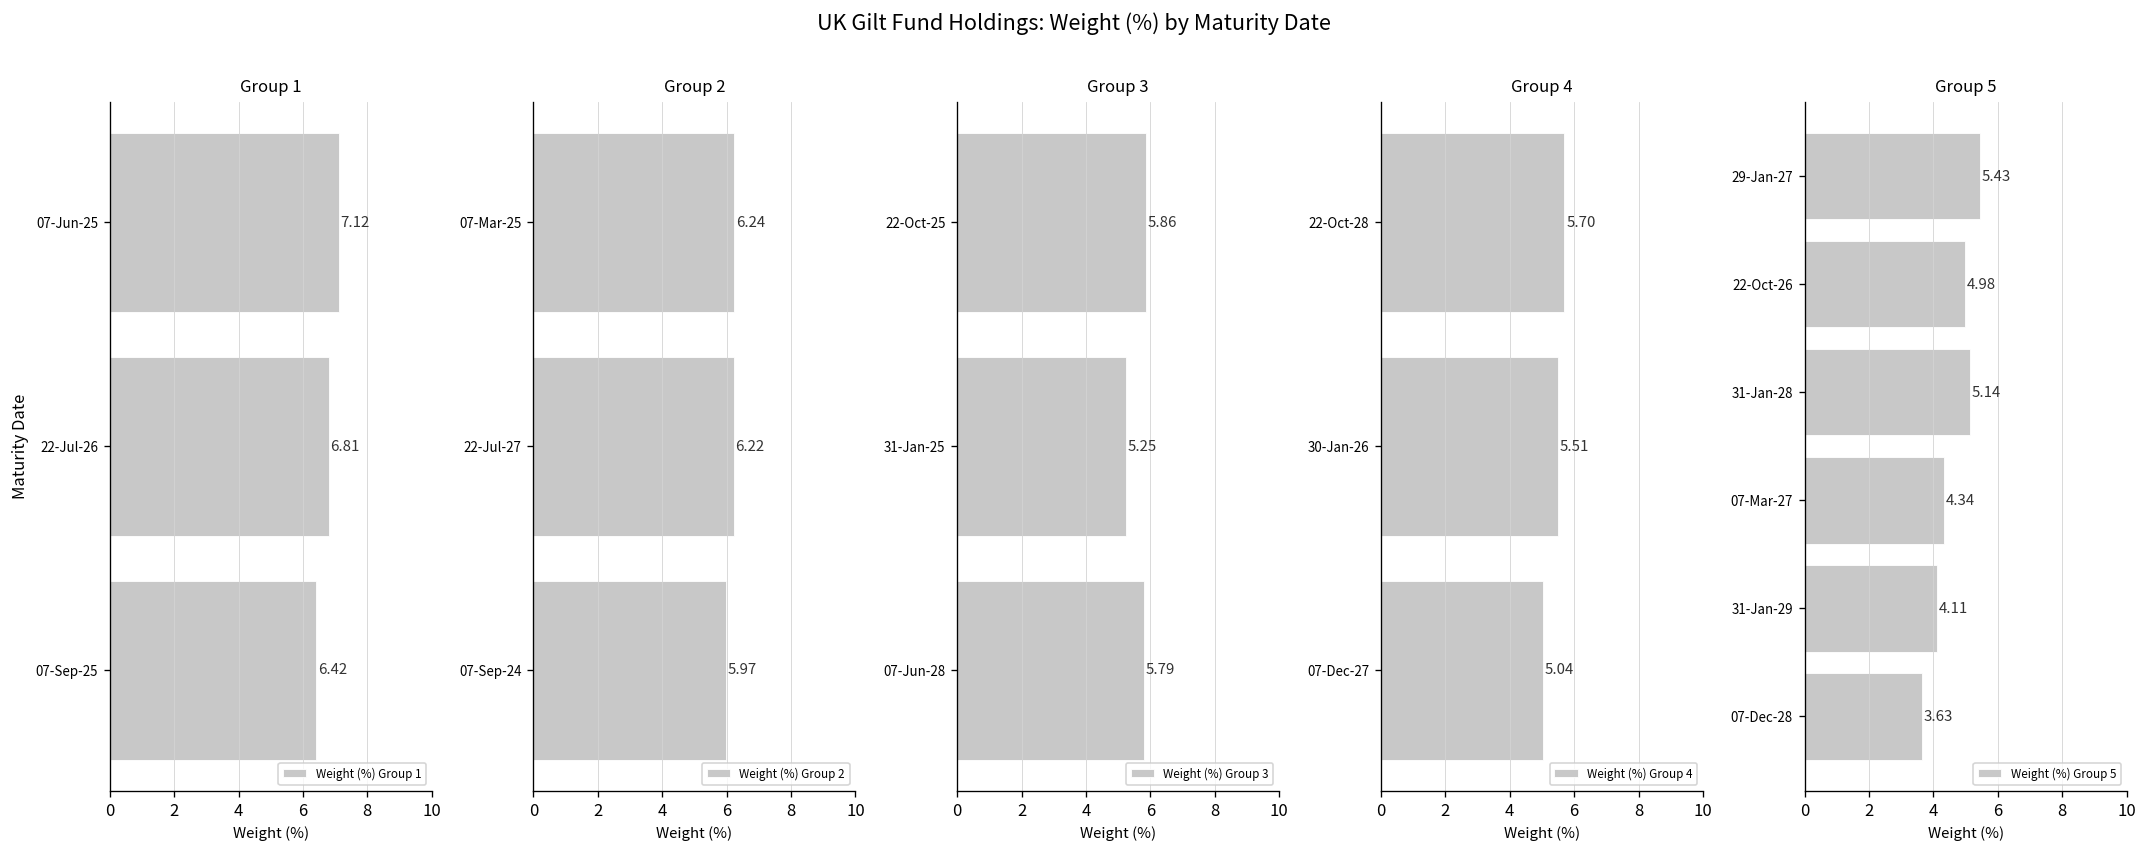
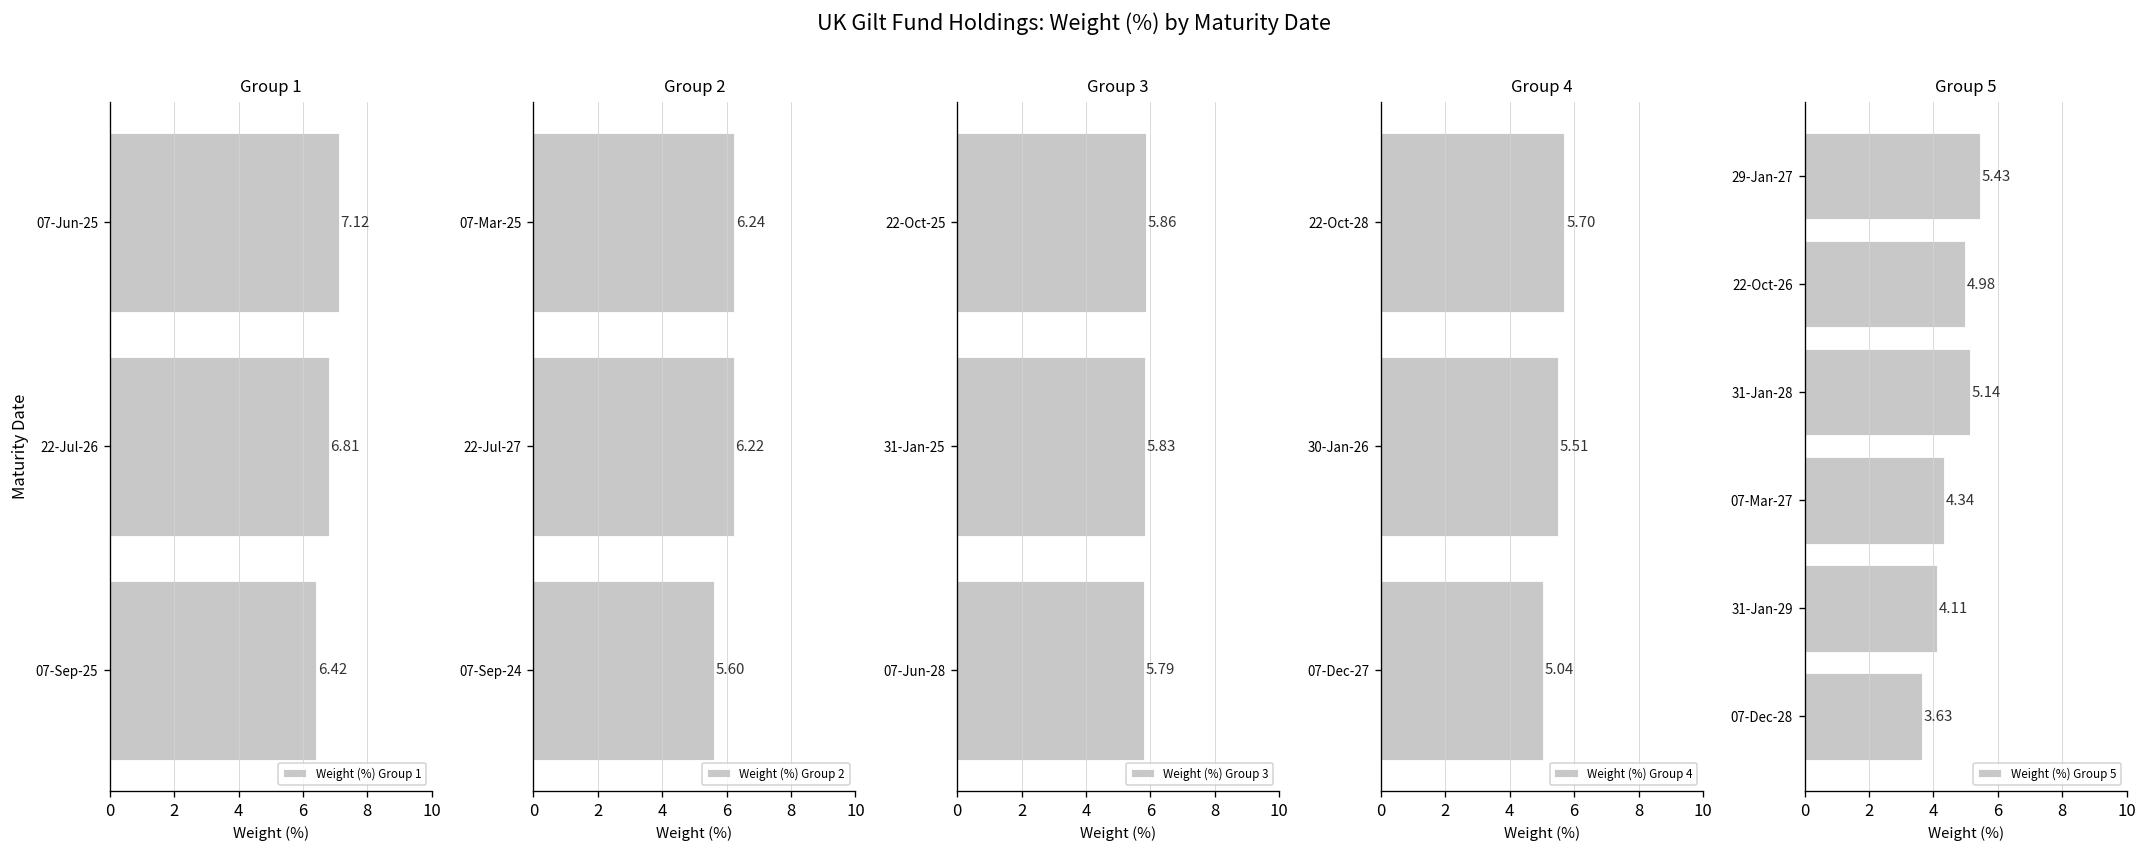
  {
    "Group 1": {
      "07-Jun-25": 7.12,
      "22-Jul-26": 6.81,
      "07-Sep-25": 6.42
    },
    "Group 2": {
      "07-Mar-25": 6.24,
      "22-Jul-27": 6.22,
-     "07-Sep-24": 5.97
+     "07-Sep-24": 5.60
    },
    "Group 3": {
      "22-Oct-25": 5.86,
-     "31-Jan-25": 5.25,
+     "31-Jan-25": 5.83,
      "07-Jun-28": 5.79
    },
    "Group 4": {
      "22-Oct-28": 5.70,
      "30-Jan-26": 5.51,
      "07-Dec-27": 5.04
    },
    "Group 5": {
      "29-Jan-27": 5.43,
      "22-Oct-26": 4.98,
      "31-Jan-28": 5.14,
      "07-Mar-27": 4.34,
      "31-Jan-29": 4.11,
      "07-Dec-28": 3.63
    }
  }
